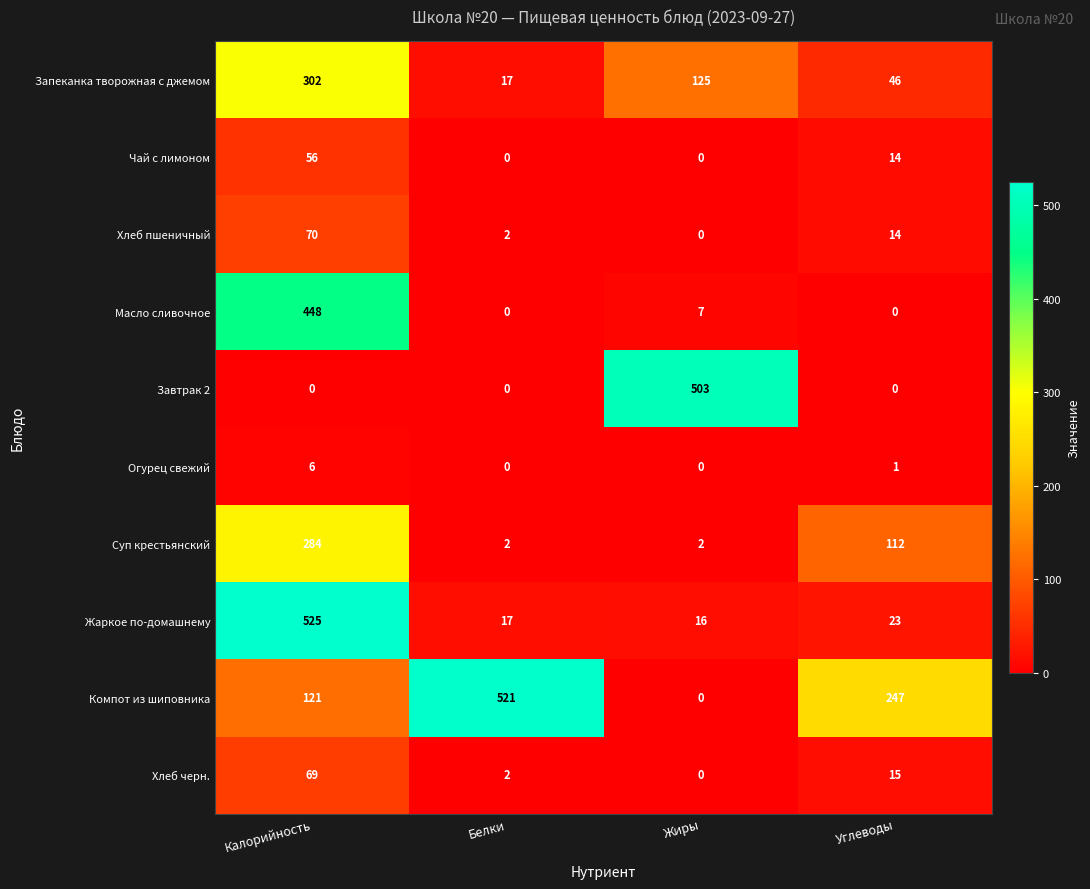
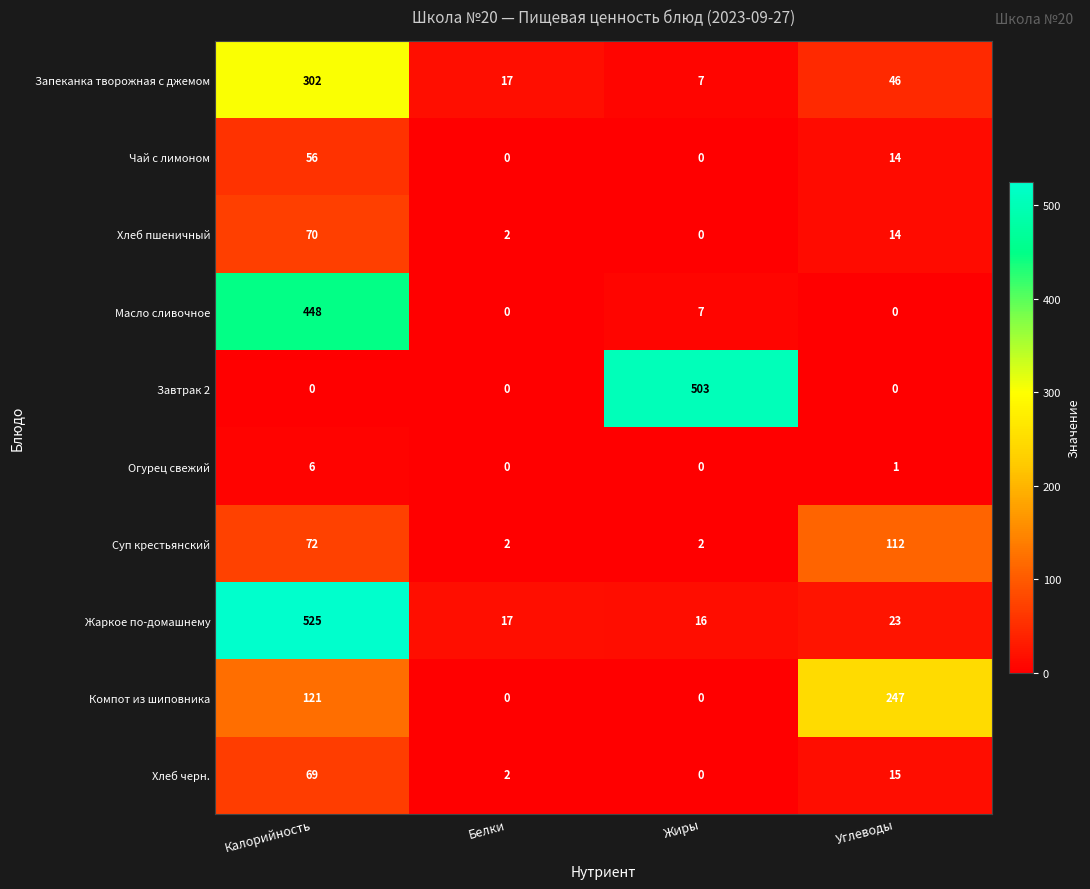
  {
    "Запеканка творожная с джемом": {
      "Калорийность": 302,
      "Белки": 17,
-     "Жиры": 125,
+     "Жиры": 7,
      "Углеводы": 46
    },
    "Чай с лимоном": {
      "Калорийность": 56,
      "Белки": 0,
      "Жиры": 0,
      "Углеводы": 14
    },
    "Хлеб пшеничный": {
      "Калорийность": 70,
      "Белки": 2,
      "Жиры": 0,
      "Углеводы": 14
    },
    "Масло сливочное": {
      "Калорийность": 448,
      "Белки": 0,
      "Жиры": 7,
      "Углеводы": 0
    },
    "Завтрак 2": {
      "Калорийность": 0,
      "Белки": 0,
      "Жиры": 503,
      "Углеводы": 0
    },
    "Огурец свежий": {
      "Калорийность": 6,
      "Белки": 0,
      "Жиры": 0,
      "Углеводы": 1
    },
    "Суп крестьянский": {
-     "Калорийность": 284,
+     "Калорийность": 72,
      "Белки": 2,
      "Жиры": 2,
      "Углеводы": 112
    },
    "Жаркое по-домашнему": {
      "Калорийность": 525,
      "Белки": 17,
      "Жиры": 16,
      "Углеводы": 23
    },
    "Компот из шиповника": {
      "Калорийность": 121,
-     "Белки": 521,
+     "Белки": 0,
      "Жиры": 0,
      "Углеводы": 247
    },
    "Хлеб черн.": {
      "Калорийность": 69,
      "Белки": 2,
      "Жиры": 0,
      "Углеводы": 15
    }
  }
